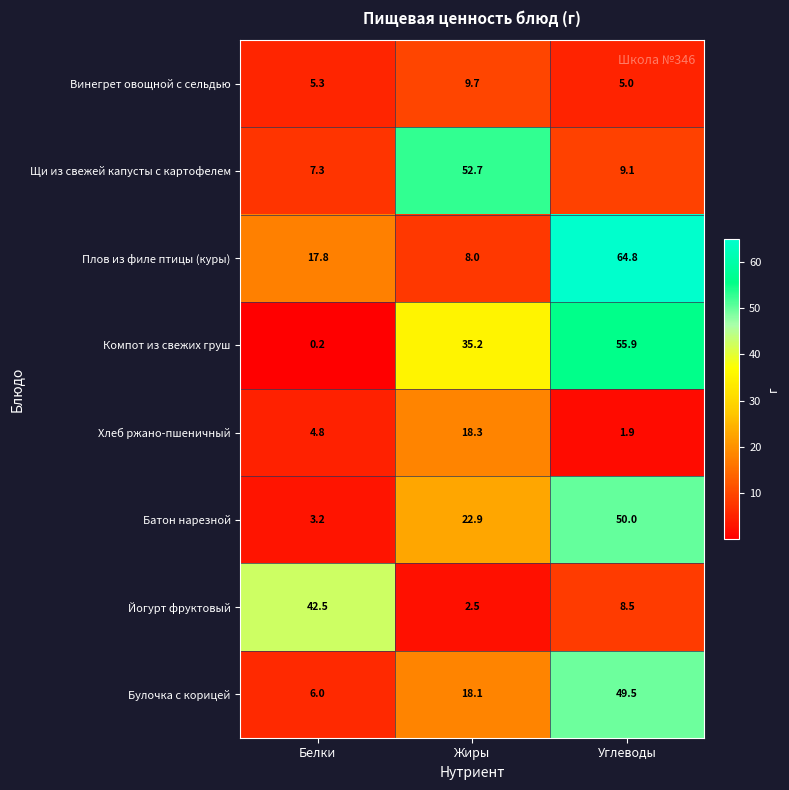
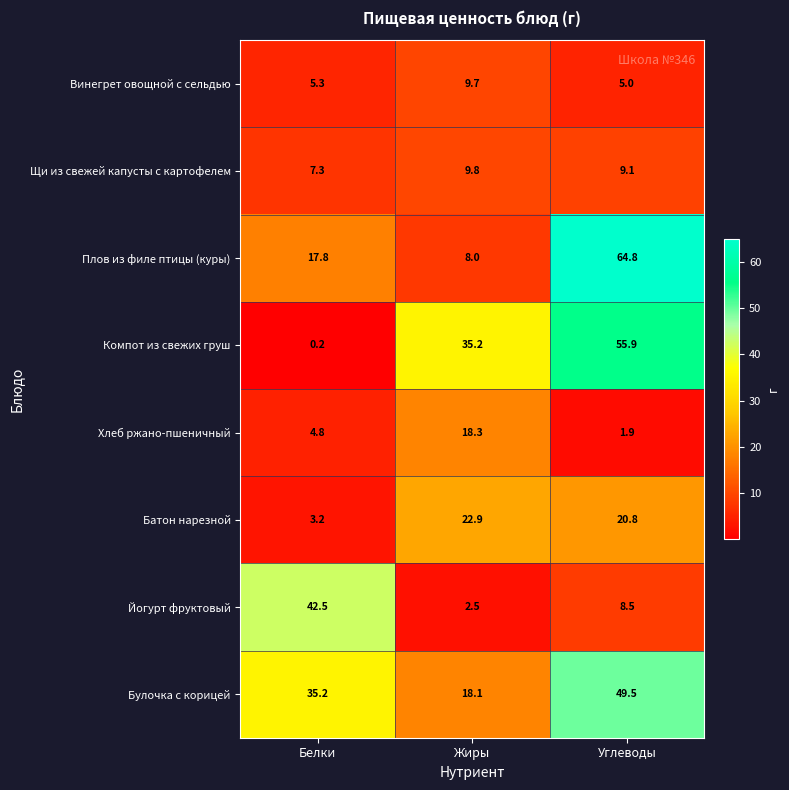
  {
    "Винегрет овощной с сельдью": {
      "Белки": 5.3,
      "Жиры": 9.7
    },
    "Щи из свежей капусты с картофелем": {
      "Белки": 7.3,
-     "Жиры": 52.7,
+     "Жиры": 9.8,
      "Углеводы": 9.1
    },
    "Плов из филе птицы (куры)": {
      "Белки": 17.8,
      "Жиры": 8.0,
      "Углеводы": 64.8
    },
    "Компот из свежих груш": {
      "Белки": 0.2,
      "Жиры": 35.2,
      "Углеводы": 55.9
    },
    "Хлеб ржано-пшеничный": {
      "Белки": 4.8,
      "Жиры": 18.3,
      "Углеводы": 1.9
    },
    "Батон нарезной": {
      "Белки": 3.2,
      "Жиры": 22.9,
-     "Углеводы": 50.0
+     "Углеводы": 20.8
    },
    "Йогурт фруктовый": {
      "Белки": 42.5,
      "Жиры": 2.5,
      "Углеводы": 8.5
    },
    "Булочка с корицей": {
-     "Белки": 6.0,
+     "Белки": 35.2,
      "Жиры": 18.1,
      "Углеводы": 49.5
    }
  }
